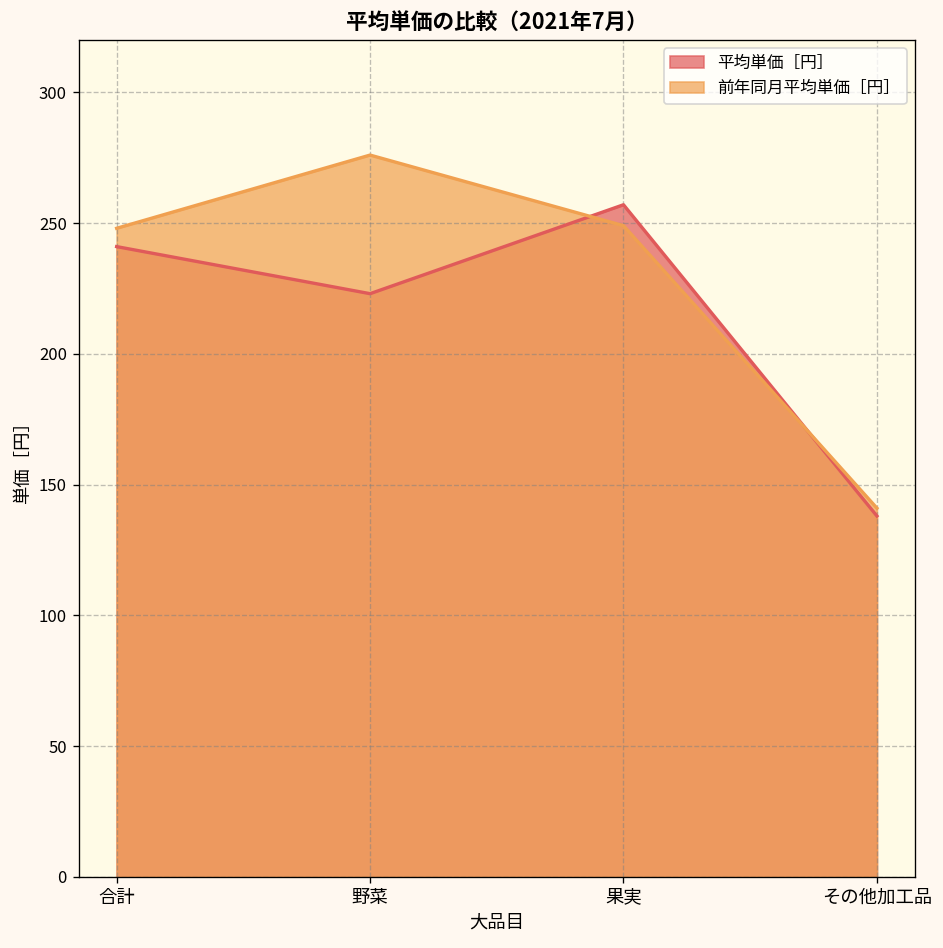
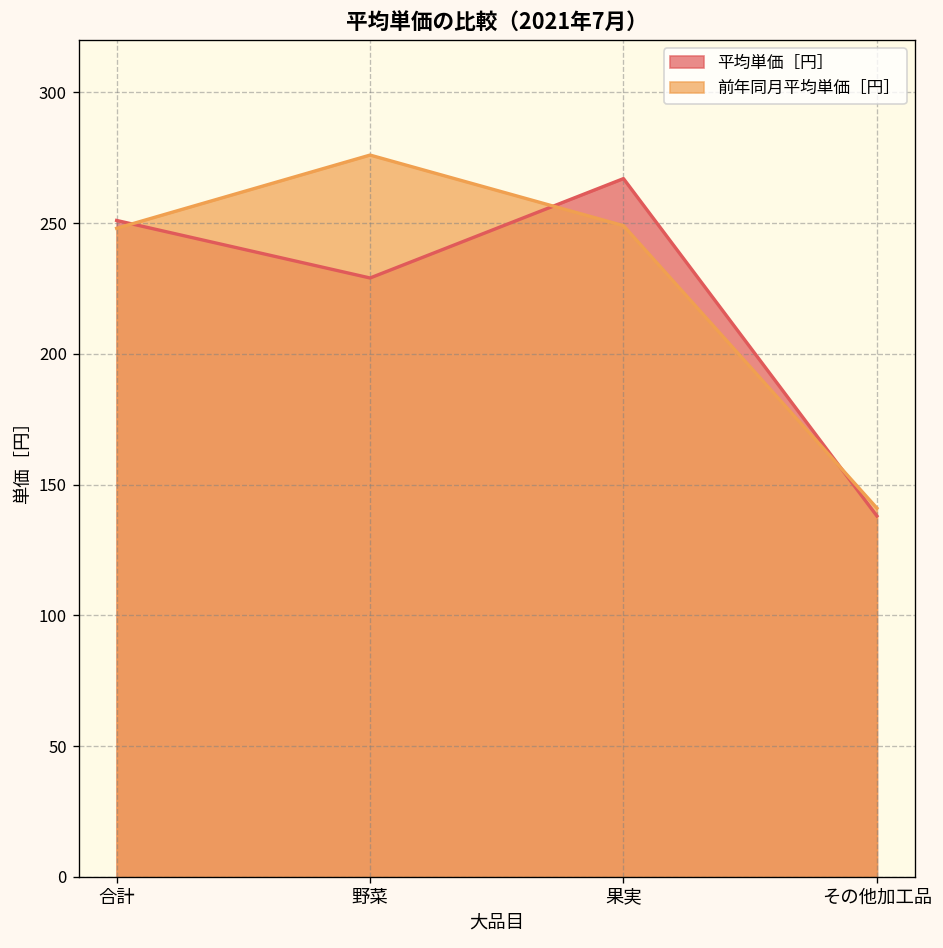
  {
    "平均単価［円］": {
-     "合計": 241,
-     "野菜": 223,
-     "果実": 257,
+     "合計": 251,
+     "野菜": 229,
+     "果実": 267,
      "その他加工品": 138
    },
    "前年同月平均単価［円］": {
      "合計": 248,
      "野菜": 276,
      "果実": 249,
      "その他加工品": 141
    }
  }
